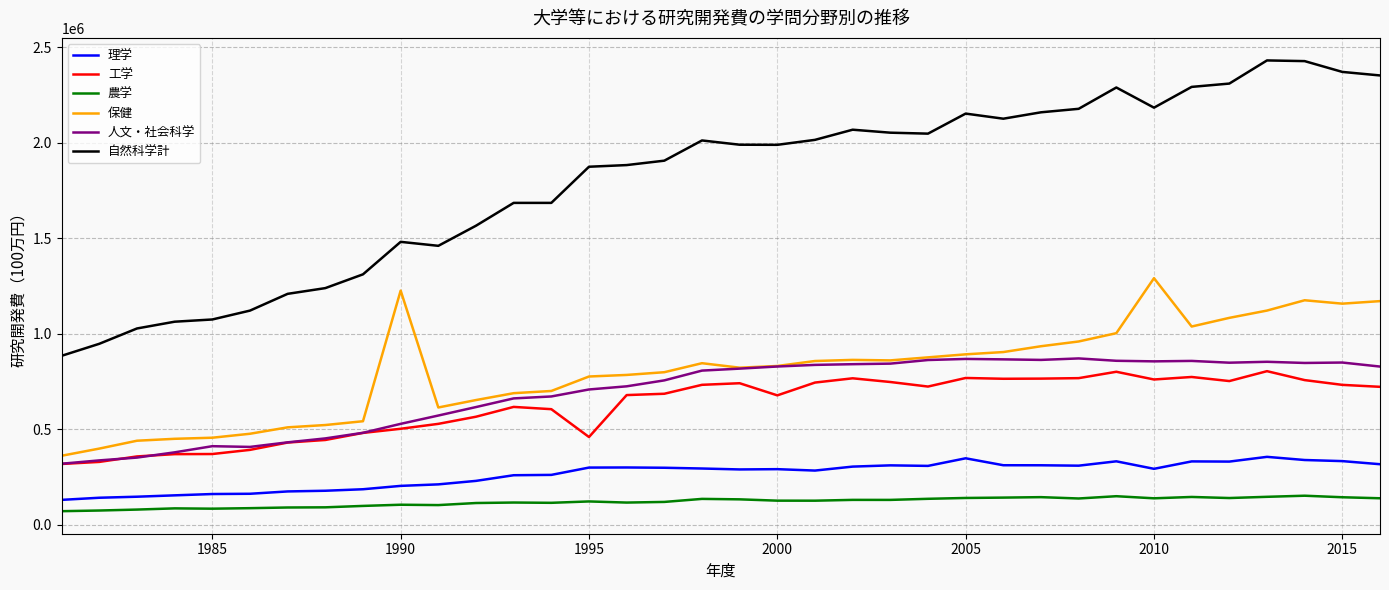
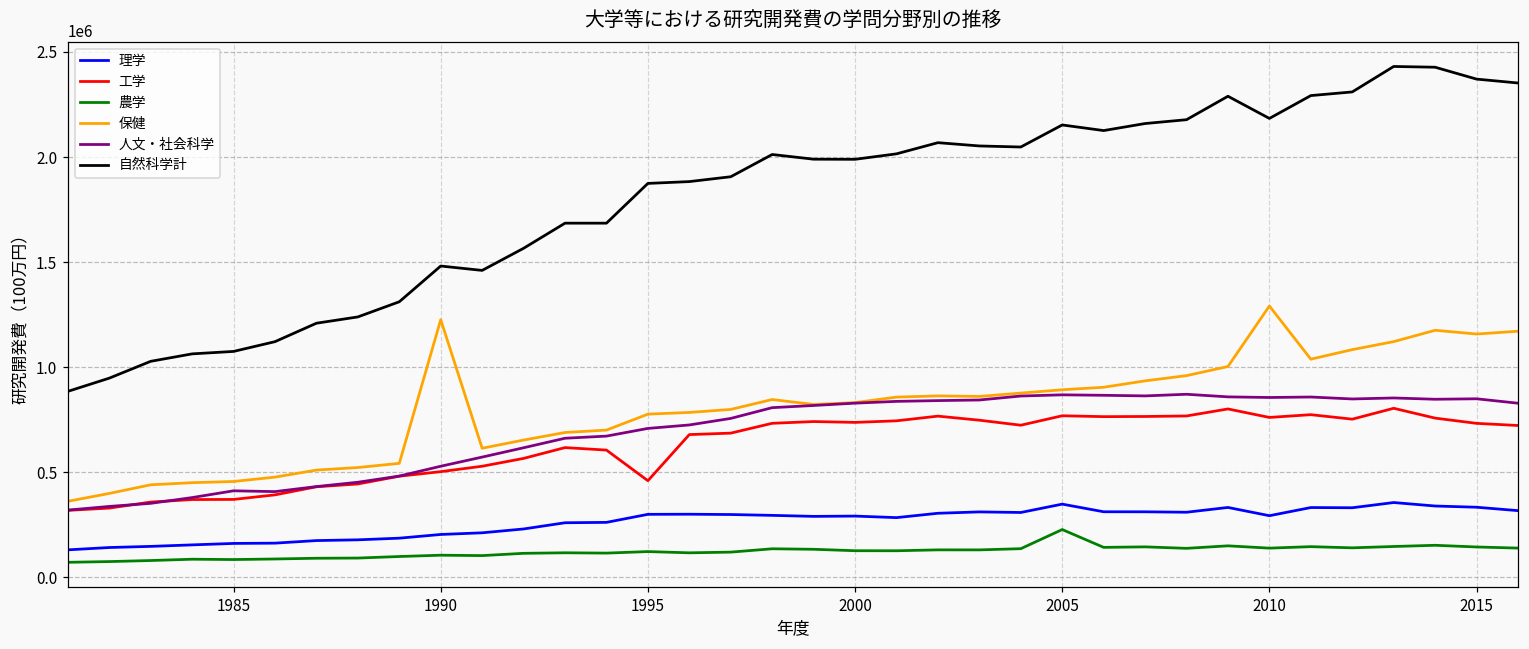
  {
    "理学": {
      "1985": 160000,
      "1990": 200000,
      "1995": 300000,
      "2000": 290000,
      "2005": 350000,
      "2010": 290000,
      "2015": 330000
    },
    "工学": {
      "1985": 370000,
      "1990": 500000,
      "1995": 460000,
-     "2000": 680000,
+     "2000": 740000,
      "2005": 770000,
      "2010": 760000,
      "2015": 730000
    },
    "農学": {
      "1985": 90000,
      "1990": 110000,
      "1995": 120000,
      "2000": 130000,
-     "2005": 140000,
+     "2005": 230000,
      "2010": 140000,
      "2015": 150000
    },
    "保健": {
      "1985": 460000,
      "1990": 1230000,
      "1995": 780000,
      "2005": 890000,
      "2010": 1290000,
      "2015": 1160000
    },
    "人文・社会科学": {
      "1985": 410000,
      "1990": 530000,
      "1995": 710000,
      "2005": 870000,
      "2010": 860000,
      "2015": 850000
    },
    "自然科学計": {
      "1985": 1080000,
      "1990": 1480000,
      "1995": 1870000,
      "2000": 1990000,
      "2005": 2150000,
      "2010": 2180000,
      "2015": 2370000
    }
  }
